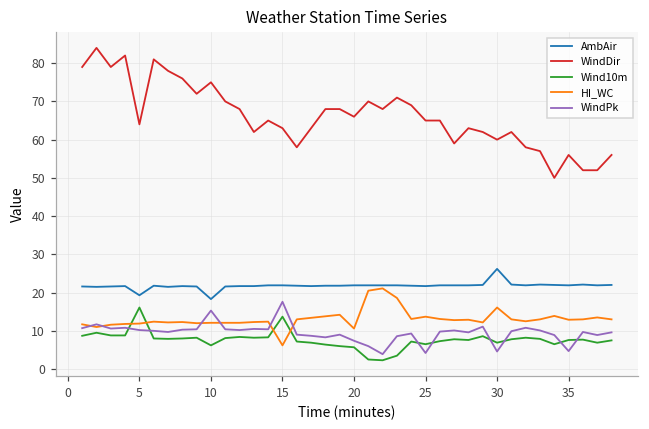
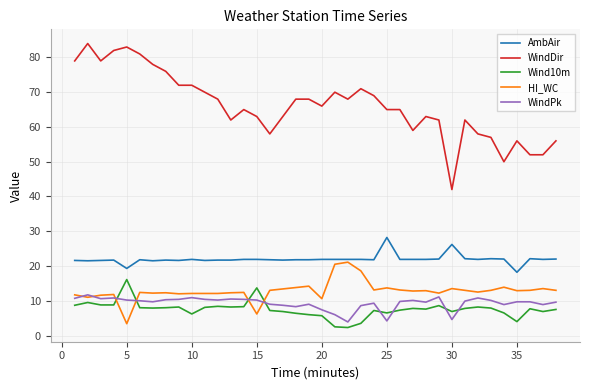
  {
    "AmbAir": {
      "5": 19,
-     "10": 18,
+     "10": 22,
      "15": 22,
      "20": 22,
-     "25": 22,
+     "25": 28,
      "30": 26,
-     "35": 22
+     "35": 18
    },
    "WindDir": {
-     "5": 64,
-     "10": 75,
+     "5": 83,
+     "10": 72,
      "15": 63,
      "20": 66,
      "25": 65,
-     "30": 60,
+     "30": 42,
      "35": 56
    },
    "Wind10m": {
      "5": 16,
      "10": 6,
      "15": 14,
      "20": 6,
      "25": 7,
      "30": 7,
-     "35": 8
+     "35": 4
    },
    "HI_WC": {
-     "5": 12,
+     "5": 3,
      "10": 12,
      "15": 6,
      "20": 11,
      "25": 14,
-     "30": 16,
+     "30": 14,
      "35": 13
    },
    "WindPk": {
      "5": 10,
-     "10": 15,
-     "15": 18,
+     "10": 11,
+     "15": 10,
      "20": 7,
      "25": 4,
      "30": 5,
-     "35": 5
+     "35": 10
    }
  }
